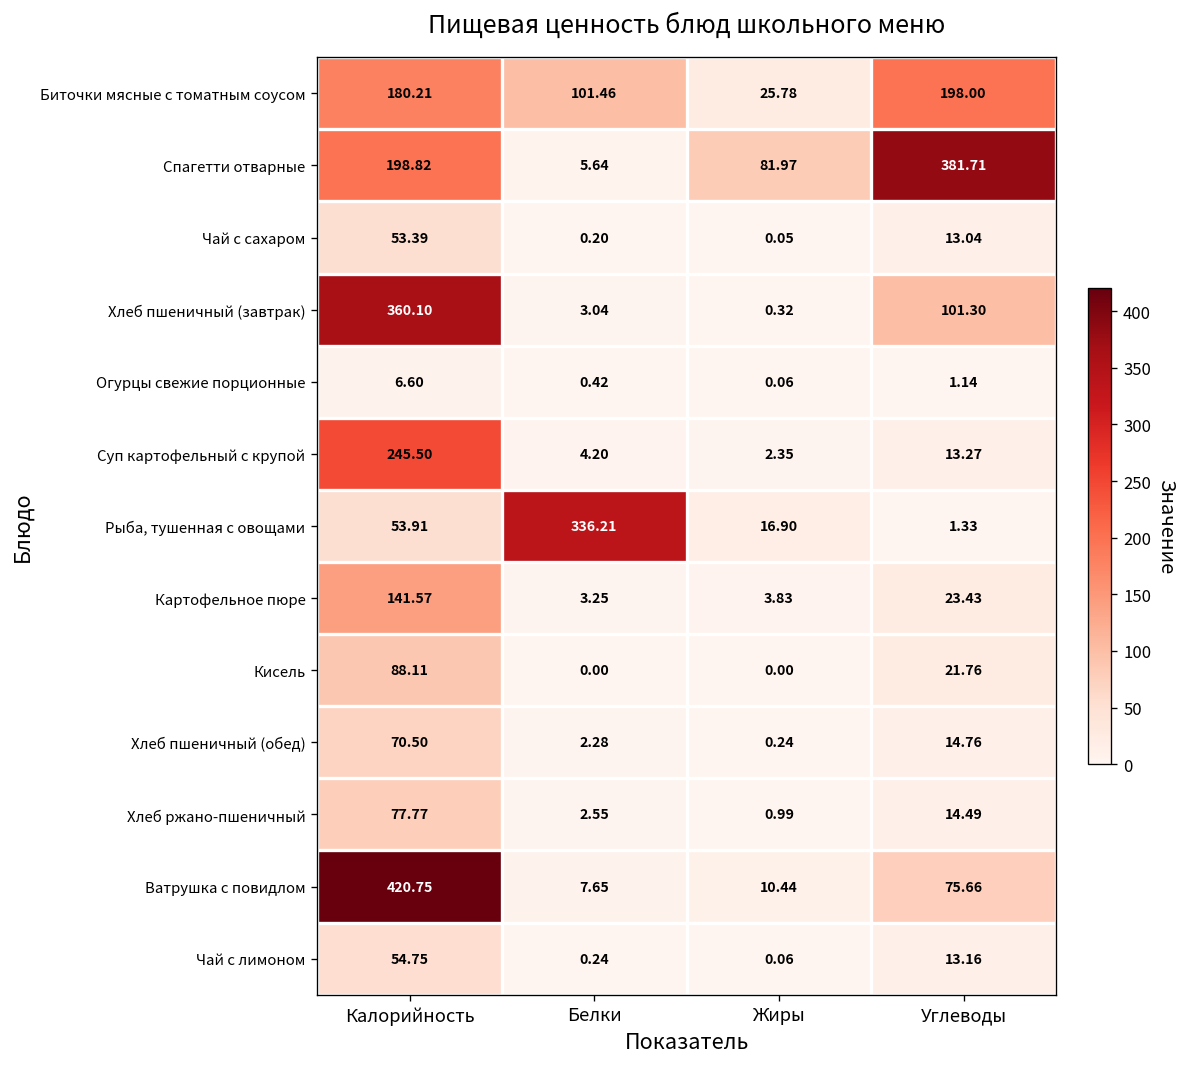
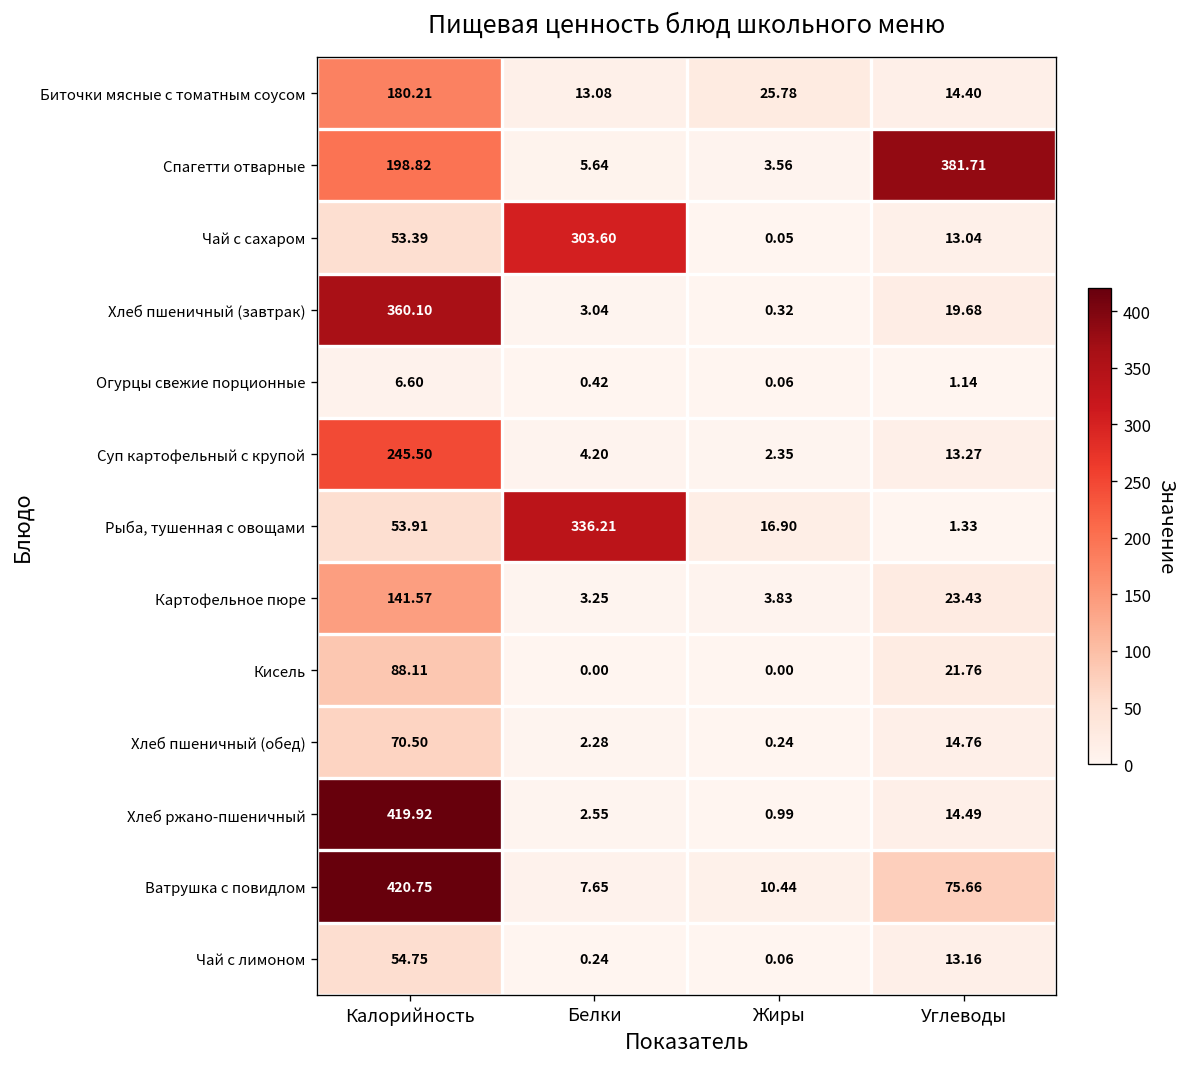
  {
    "Биточки мясные с томатным соусом": {
      "Калорийность": 180.21,
-     "Белки": 101.46,
+     "Белки": 13.08,
      "Жиры": 25.78,
-     "Углеводы": 198.00
+     "Углеводы": 14.40
    },
    "Спагетти отварные": {
      "Калорийность": 198.82,
      "Белки": 5.64,
-     "Жиры": 81.97,
+     "Жиры": 3.56,
      "Углеводы": 381.71
    },
    "Чай с сахаром": {
      "Калорийность": 53.39,
-     "Белки": 0.20,
+     "Белки": 303.60,
      "Жиры": 0.05,
      "Углеводы": 13.04
    },
    "Хлеб пшеничный (завтрак)": {
      "Калорийность": 360.10,
      "Белки": 3.04,
      "Жиры": 0.32,
-     "Углеводы": 101.30
+     "Углеводы": 19.68
    },
    "Огурцы свежие порционные": {
      "Калорийность": 6.60,
      "Белки": 0.42,
      "Жиры": 0.06,
      "Углеводы": 1.14
    },
    "Суп картофельный с крупой": {
      "Калорийность": 245.50,
      "Белки": 4.20,
      "Жиры": 2.35,
      "Углеводы": 13.27
    },
    "Рыба, тушенная с овощами": {
      "Калорийность": 53.91,
      "Белки": 336.21,
      "Жиры": 16.90,
      "Углеводы": 1.33
    },
    "Картофельное пюре": {
      "Калорийность": 141.57,
      "Белки": 3.25,
      "Жиры": 3.83,
      "Углеводы": 23.43
    },
    "Кисель": {
      "Калорийность": 88.11,
      "Белки": 0.00,
      "Жиры": 0.00,
      "Углеводы": 21.76
    },
    "Хлеб пшеничный (обед)": {
      "Калорийность": 70.50,
      "Белки": 2.28,
      "Жиры": 0.24,
      "Углеводы": 14.76
    },
    "Хлеб ржано-пшеничный": {
-     "Калорийность": 77.77,
+     "Калорийность": 419.92,
      "Белки": 2.55,
      "Жиры": 0.99,
      "Углеводы": 14.49
    },
    "Ватрушка с повидлом": {
      "Калорийность": 420.75,
      "Белки": 7.65,
      "Жиры": 10.44,
      "Углеводы": 75.66
    },
    "Чай с лимоном": {
      "Калорийность": 54.75,
      "Белки": 0.24,
      "Жиры": 0.06,
      "Углеводы": 13.16
    }
  }
